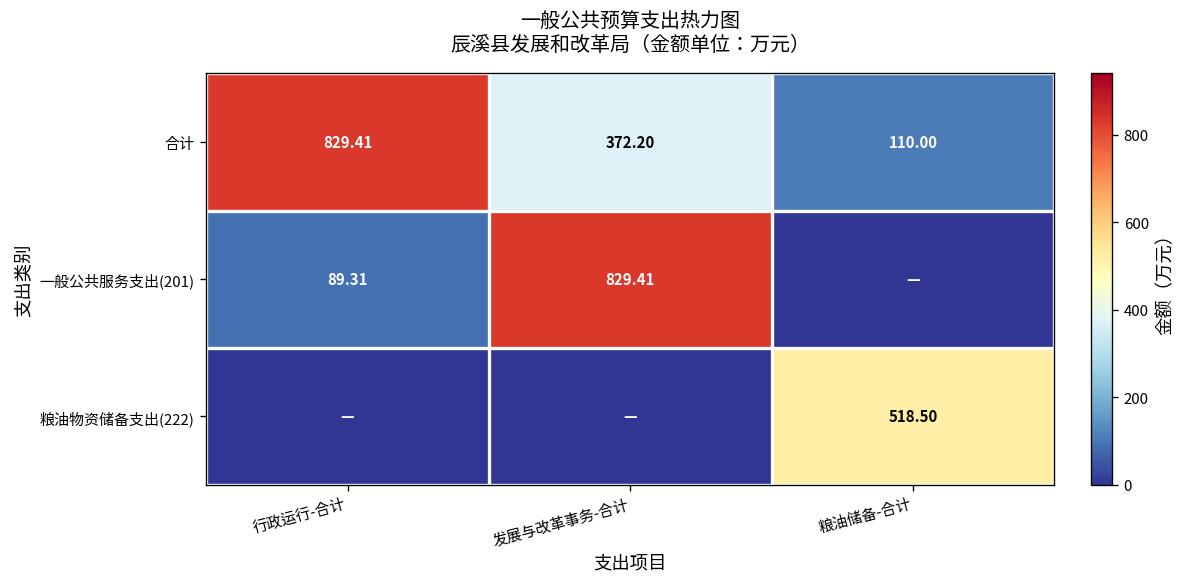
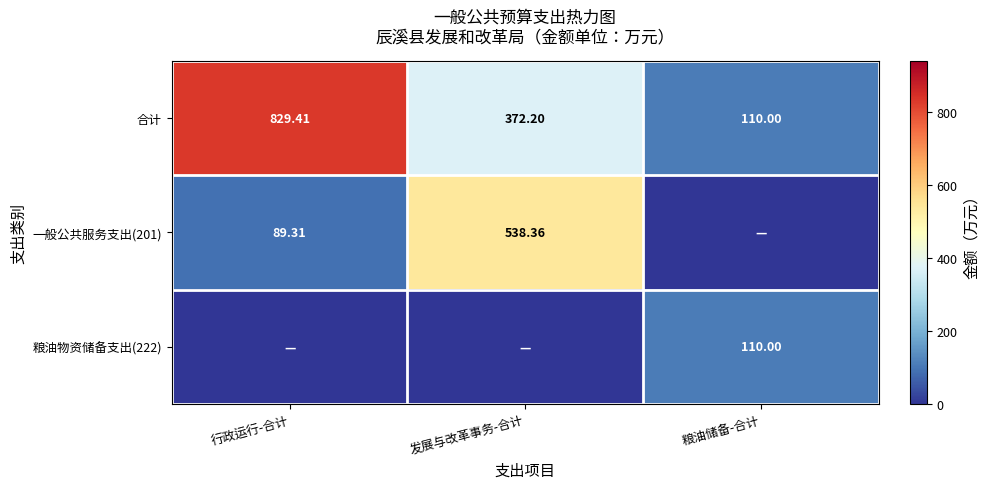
  {
    "合计": {
      "行政运行-合计": 829.41,
      "发展与改革事务-合计": 372.20,
      "粮油储备-合计": 110.00
    },
    "一般公共服务支出(201)": {
      "行政运行-合计": 89.31,
-     "发展与改革事务-合计": 829.41
+     "发展与改革事务-合计": 538.36
    },
    "粮油物资储备支出(222)": {
-     "粮油储备-合计": 518.50
+     "粮油储备-合计": 110.00
    }
  }
